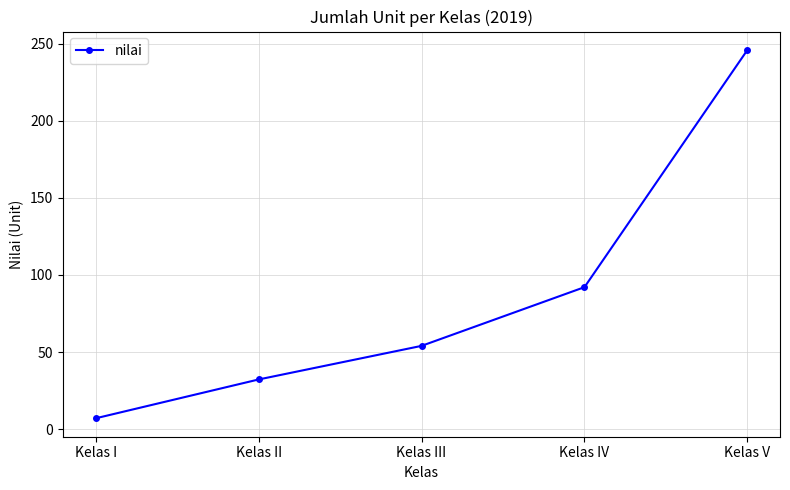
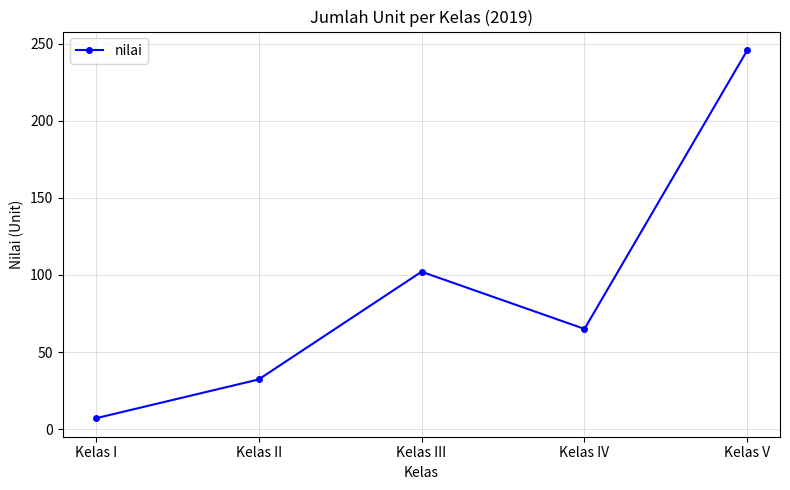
  {
    "Kelas I": 7,
    "Kelas II": 32,
-   "Kelas III": 54,
-   "Kelas IV": 92,
+   "Kelas III": 102,
+   "Kelas IV": 65,
    "Kelas V": 246
  }
